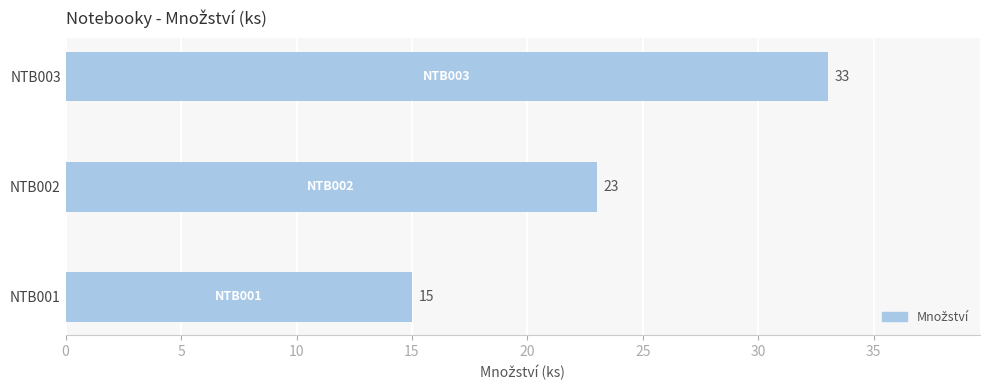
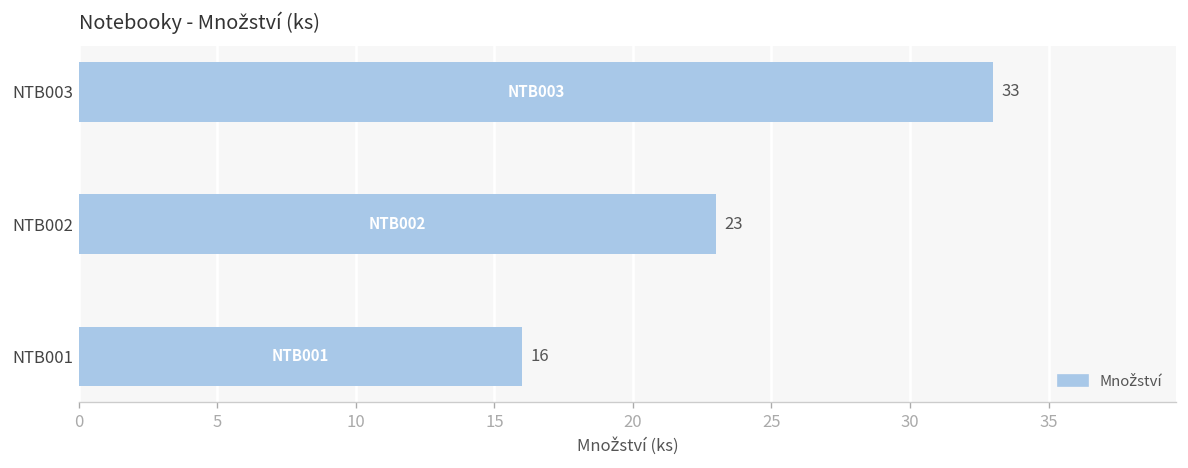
  {
    "NTB003": 33,
    "NTB002": 23,
-   "NTB001": 15
+   "NTB001": 16
  }
